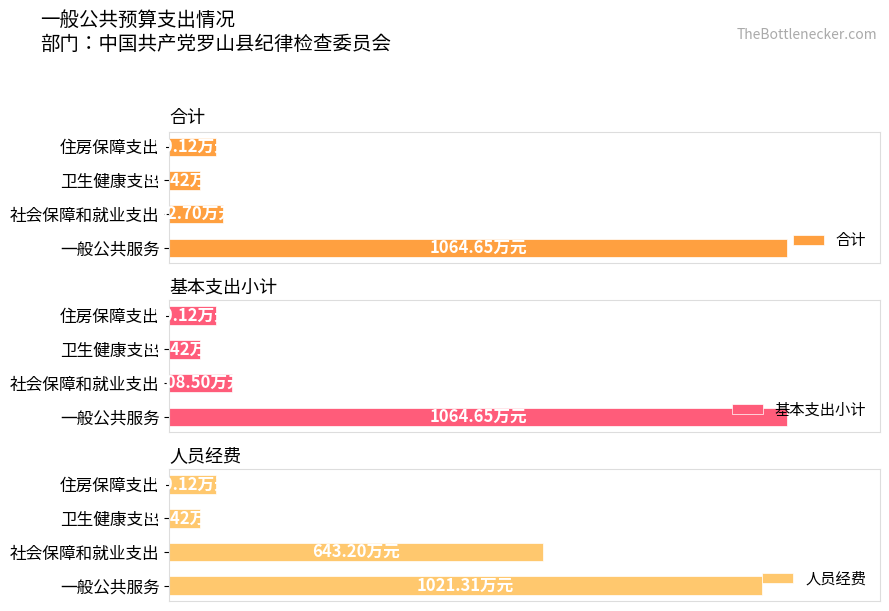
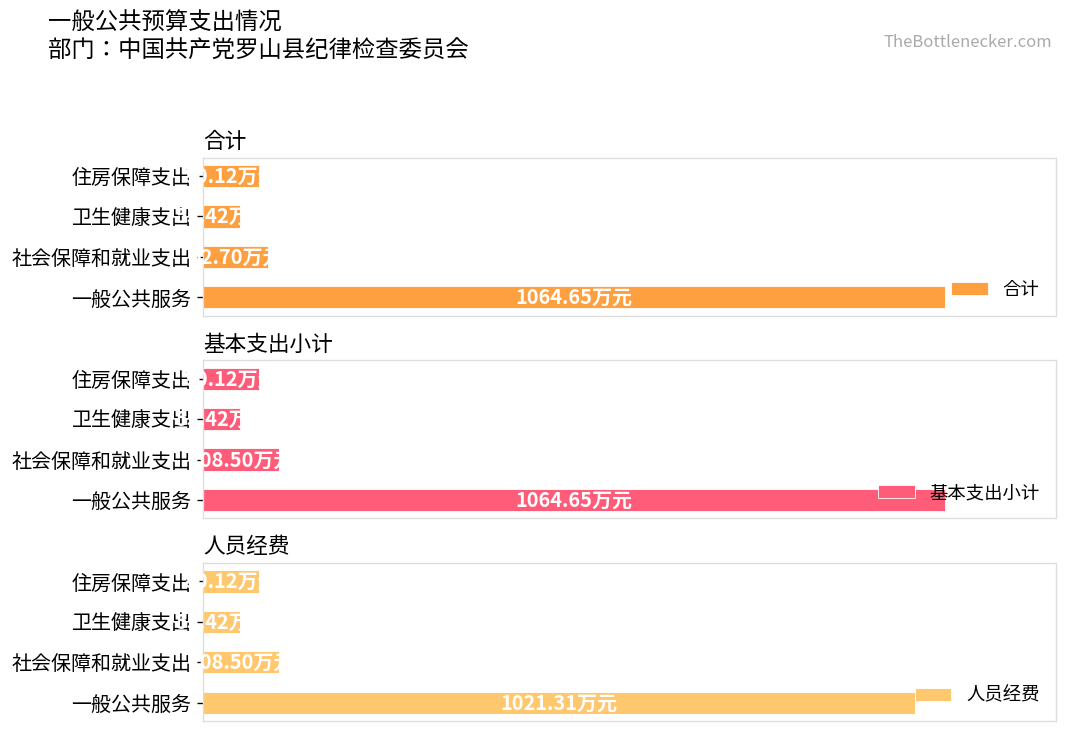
  {
    "合计": {
      "社会保障和就业支出": 92.70,
      "一般公共服务": 1064.65
    },
    "基本支出小计": {
      "社会保障和就业支出": 108.50,
      "一般公共服务": 1064.65
    },
    "人员经费": {
-     "社会保障和就业支出": 643.20,
+     "社会保障和就业支出": 108.50,
      "一般公共服务": 1021.31
    }
  }
